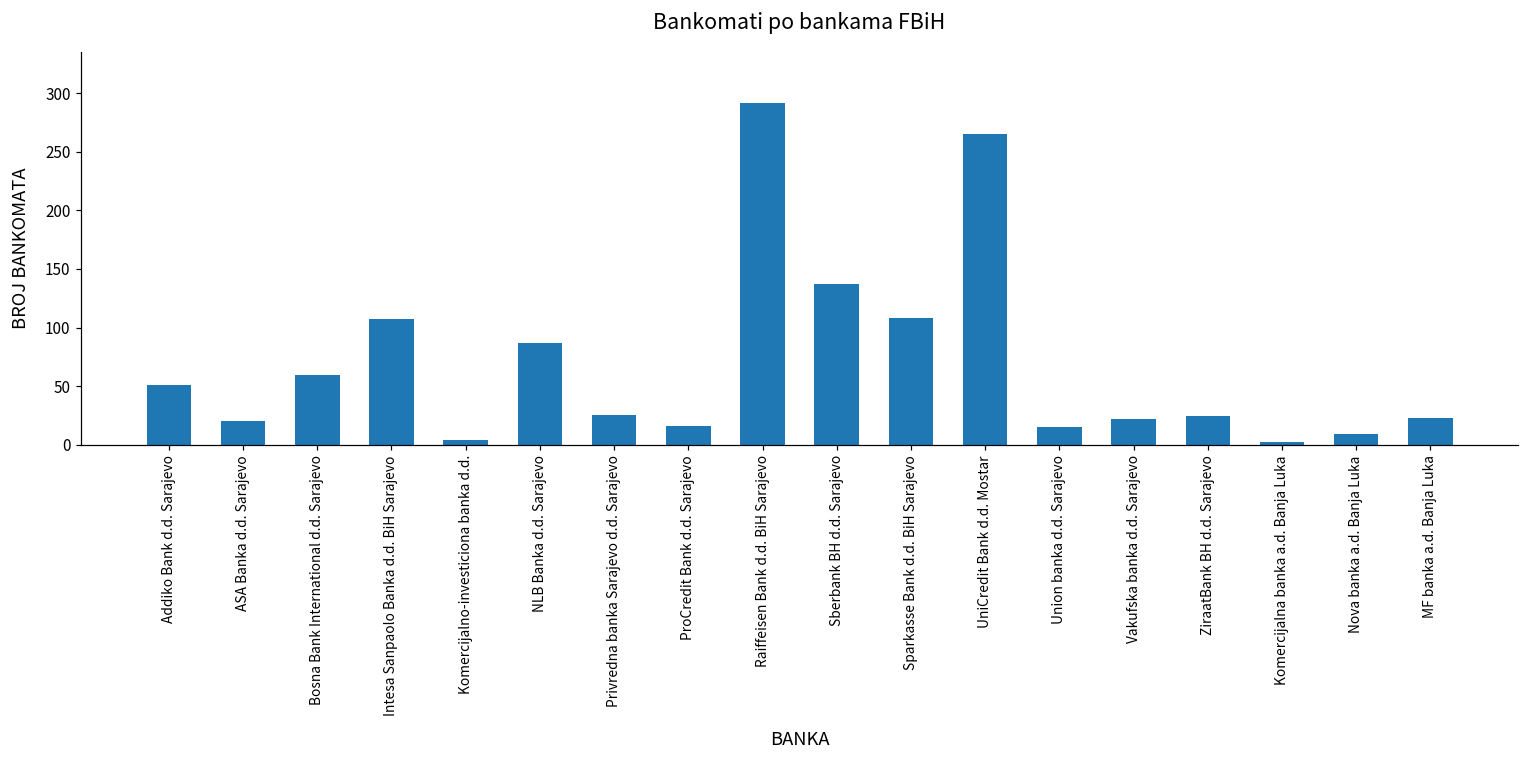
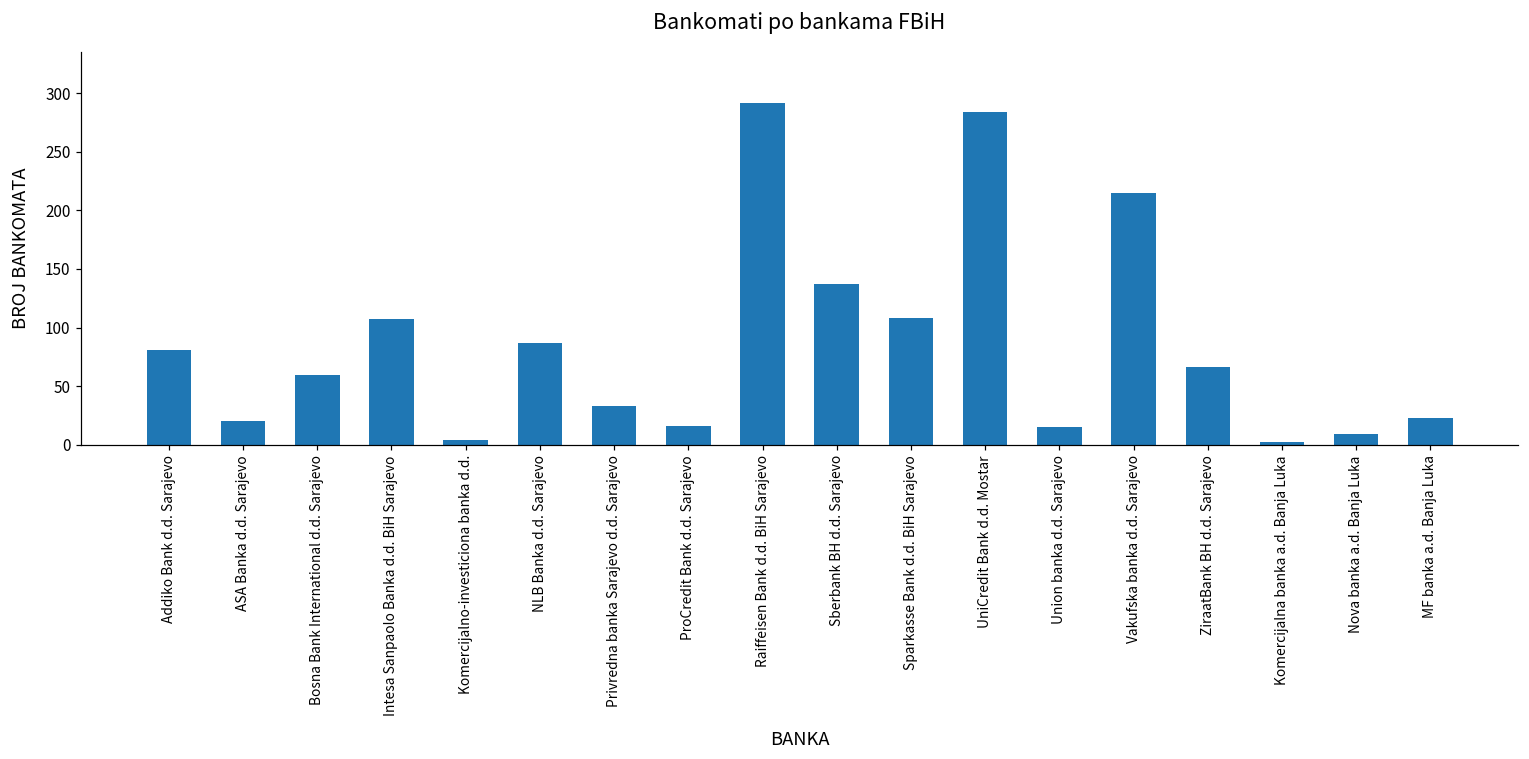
  {
-   "Addiko Bank d.d. Sarajevo": 51,
+   "Addiko Bank d.d. Sarajevo": 81,
    "ASA Banka d.d. Sarajevo": 20,
    "Bosna Bank International d.d. Sarajevo": 59,
    "Intesa Sanpaolo Banka d.d. BiH Sarajevo": 107,
    "Komercijalno-investiciona banka d.d.": 4,
    "NLB Banka d.d. Sarajevo": 87,
-   "Privredna banka Sarajevo d.d. Sarajevo": 25,
+   "Privredna banka Sarajevo d.d. Sarajevo": 33,
    "ProCredit Bank d.d. Sarajevo": 16,
    "Raiffeisen Bank d.d. BiH Sarajevo": 292,
    "Sberbank BH d.d. Sarajevo": 137,
    "Sparkasse Bank d.d. BiH Sarajevo": 108,
-   "UniCredit Bank d.d. Mostar": 265,
+   "UniCredit Bank d.d. Mostar": 284,
    "Union banka d.d. Sarajevo": 15,
-   "Vakufska banka d.d. Sarajevo": 22,
-   "ZiraatBank BH d.d. Sarajevo": 24,
+   "Vakufska banka d.d. Sarajevo": 215,
+   "ZiraatBank BH d.d. Sarajevo": 66,
    "Nova banka a.d. Banja Luka": 9,
    "MF banka a.d. Banja Luka": 23
  }
